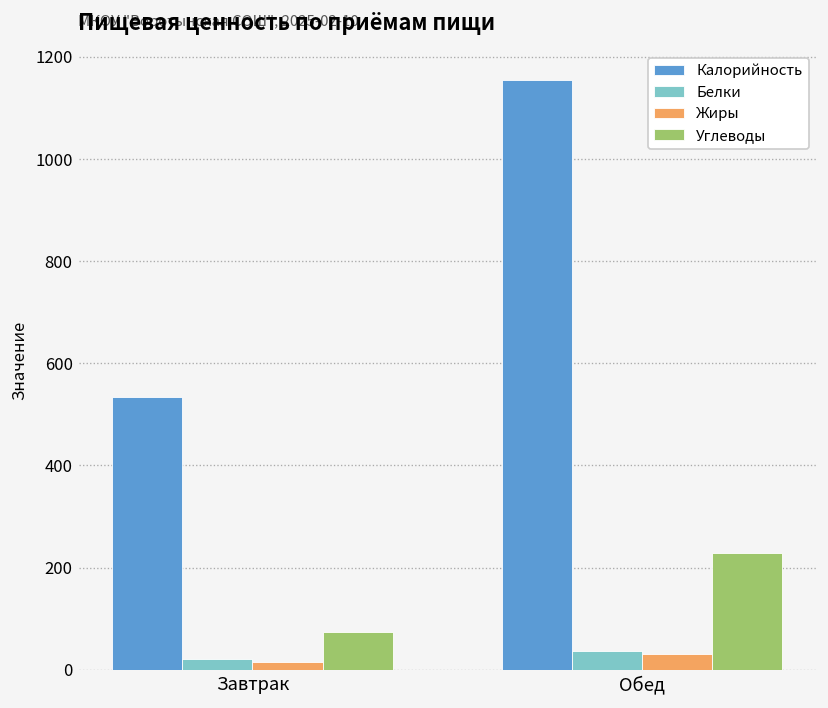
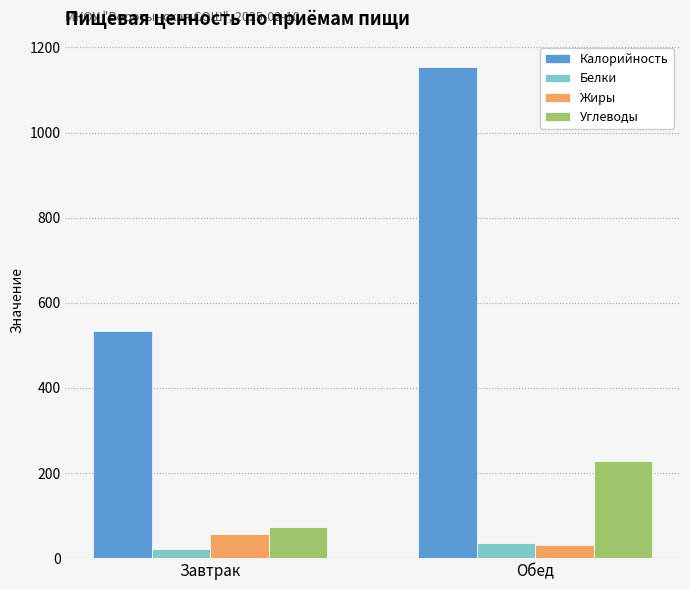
  {
    "Жиры": {
-     "Завтрак": 10,
+     "Завтрак": 60,
      "Обед": 30
    },
    "Углеводы": {
      "Завтрак": 70,
      "Обед": 230
    }
  }
